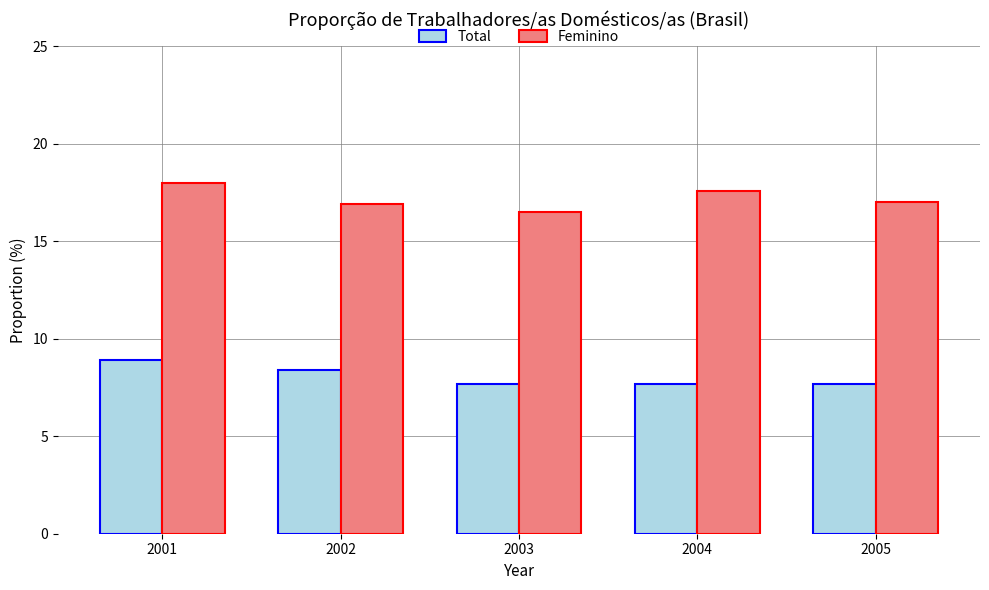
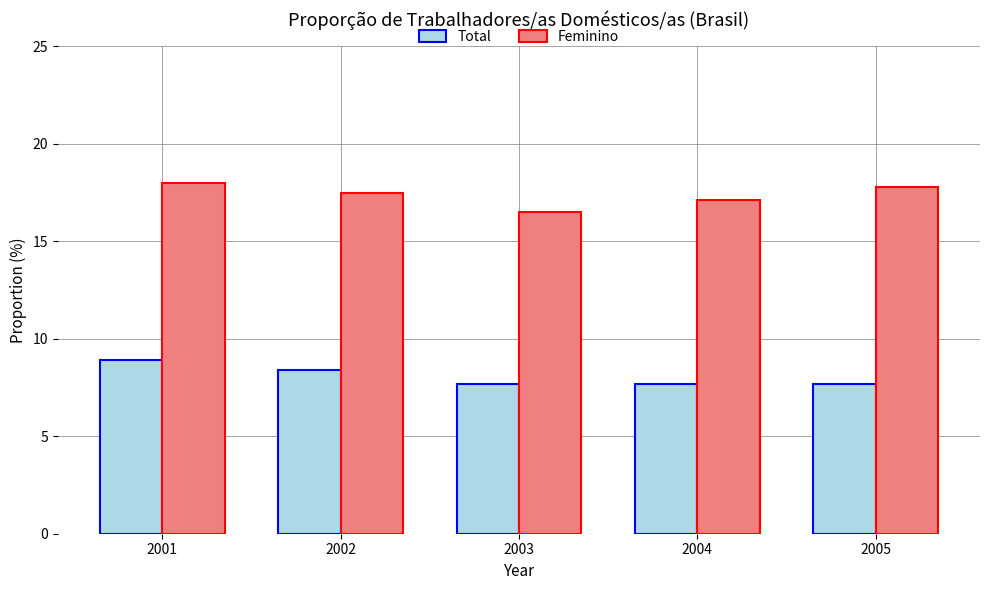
  {
    "Total": {
      "2001": 8.9,
      "2002": 8.4,
      "2003": 7.7,
      "2004": 7.7,
      "2005": 7.7
    },
    "Feminino": {
      "2001": 18.0,
-     "2002": 16.9,
+     "2002": 17.5,
      "2003": 16.5,
-     "2004": 17.6,
-     "2005": 17.0
+     "2004": 17.1,
+     "2005": 17.8
    }
  }
